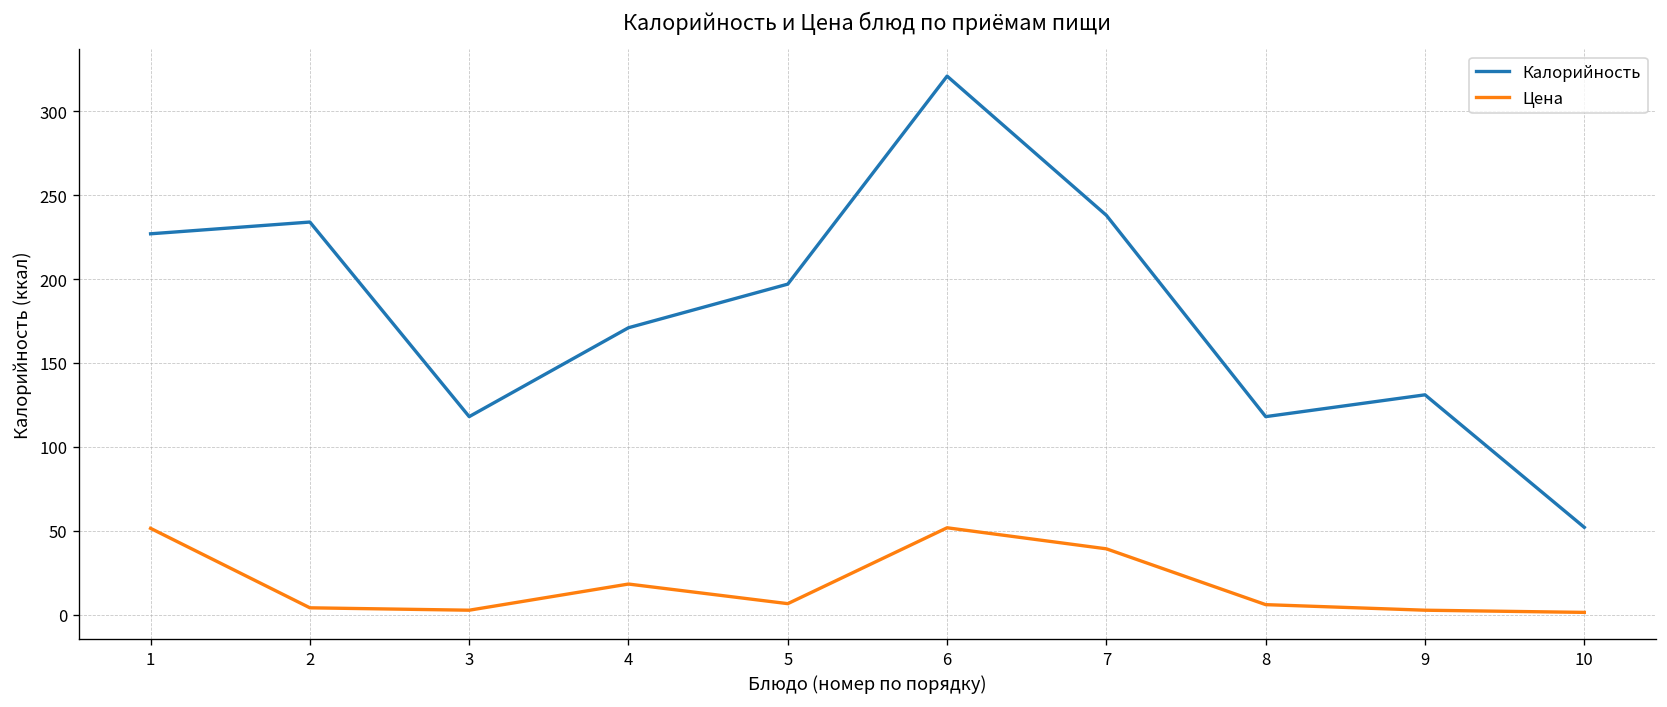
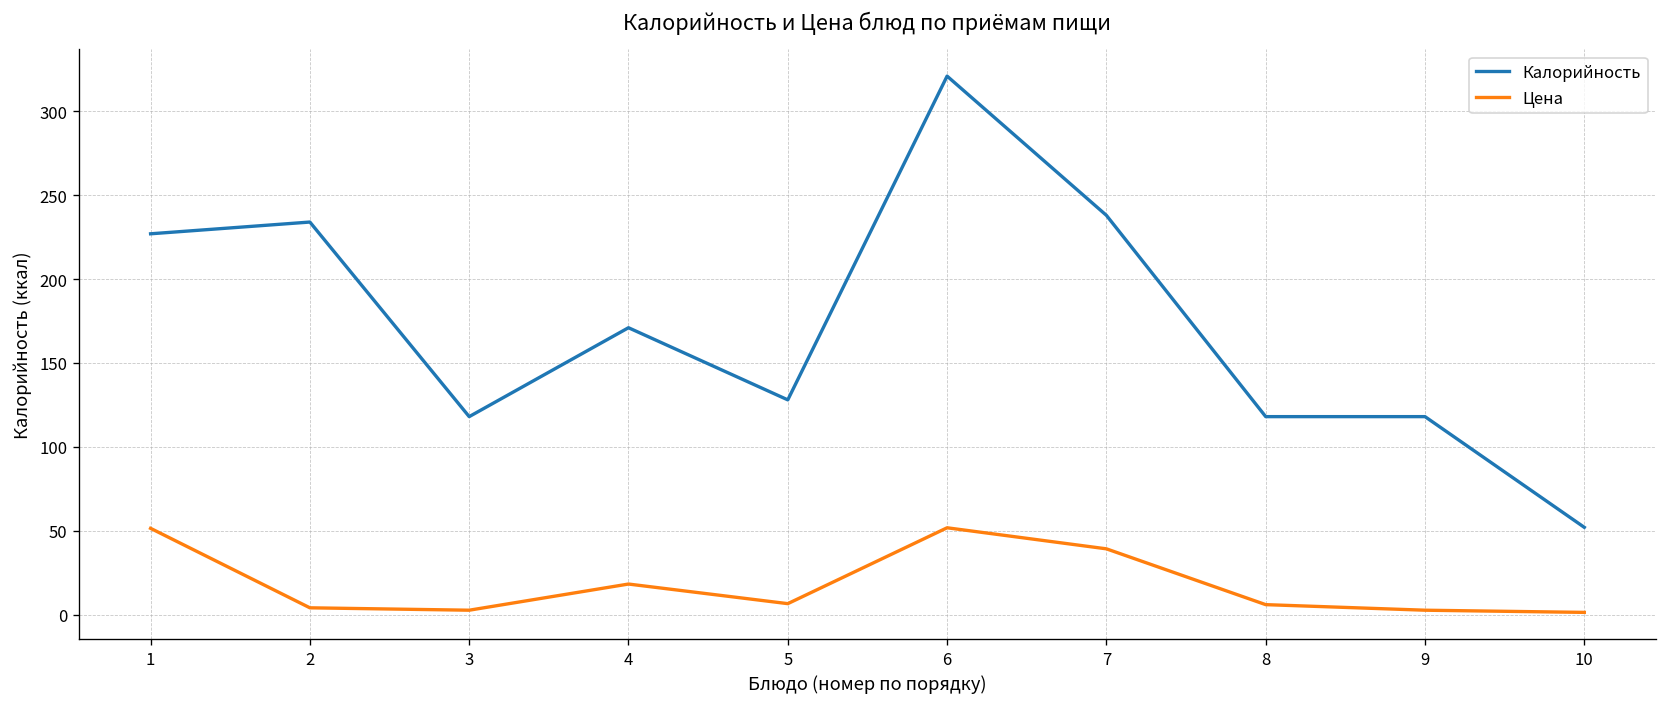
  {
    "Калорийность": {
      "1": 227,
      "2": 234,
      "3": 118,
      "4": 171,
-     "5": 197,
+     "5": 128,
      "6": 321,
      "7": 238,
      "8": 118,
-     "9": 131,
+     "9": 118,
      "10": 52
    },
    "Цена": {
      "1": 51,
      "2": 4,
      "3": 3,
      "4": 18,
      "5": 7,
      "6": 52,
      "7": 39,
      "8": 6,
      "9": 3,
      "10": 1
    }
  }
